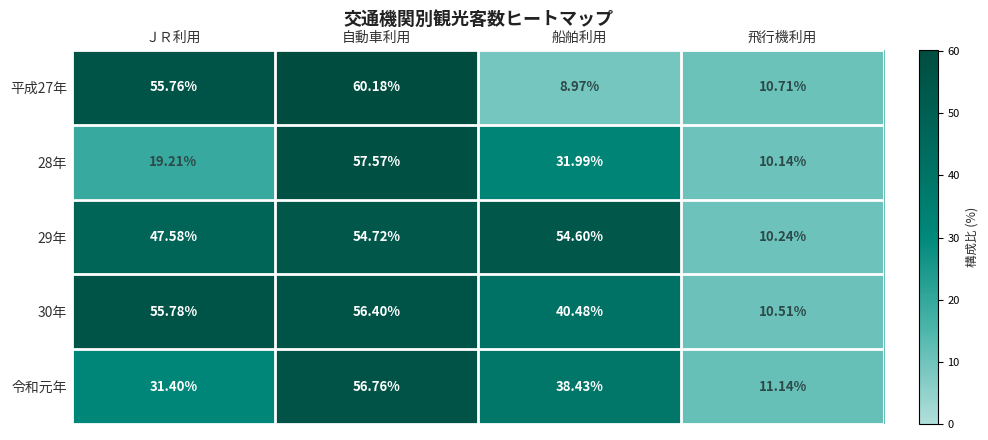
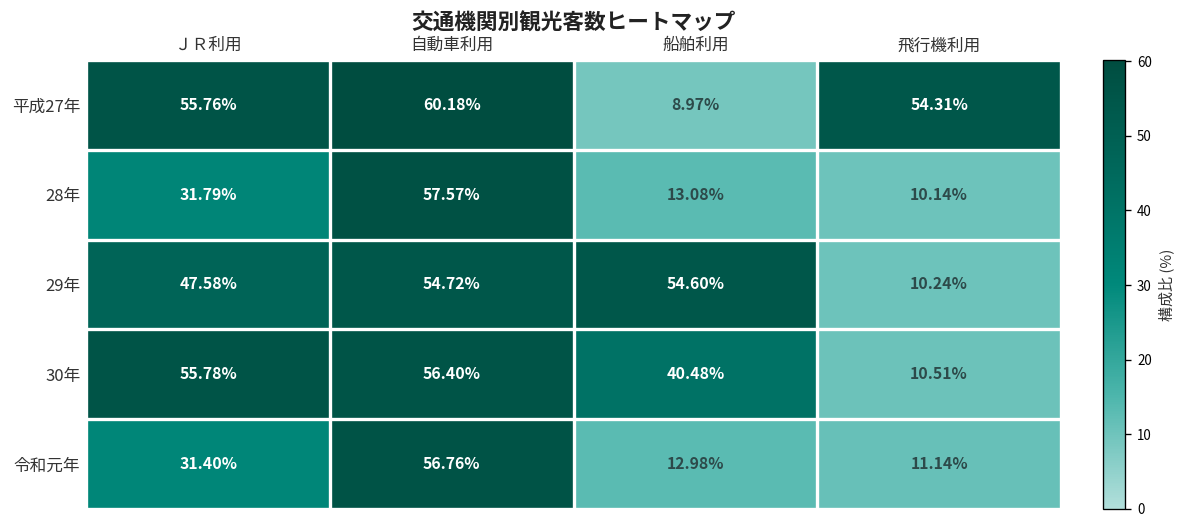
  {
    "平成27年": {
      "ＪＲ利用": "55.76%",
      "自動車利用": "60.18%",
      "船舶利用": "8.97%",
-     "飛行機利用": "10.71%"
+     "飛行機利用": "54.31%"
    },
    "28年": {
-     "ＪＲ利用": "19.21%",
+     "ＪＲ利用": "31.79%",
      "自動車利用": "57.57%",
-     "船舶利用": "31.99%",
+     "船舶利用": "13.08%",
      "飛行機利用": "10.14%"
    },
    "29年": {
      "ＪＲ利用": "47.58%",
      "自動車利用": "54.72%",
      "船舶利用": "54.60%",
      "飛行機利用": "10.24%"
    },
    "30年": {
      "ＪＲ利用": "55.78%",
      "自動車利用": "56.40%",
      "船舶利用": "40.48%",
      "飛行機利用": "10.51%"
    },
    "令和元年": {
      "ＪＲ利用": "31.40%",
      "自動車利用": "56.76%",
-     "船舶利用": "38.43%",
+     "船舶利用": "12.98%",
      "飛行機利用": "11.14%"
    }
  }
